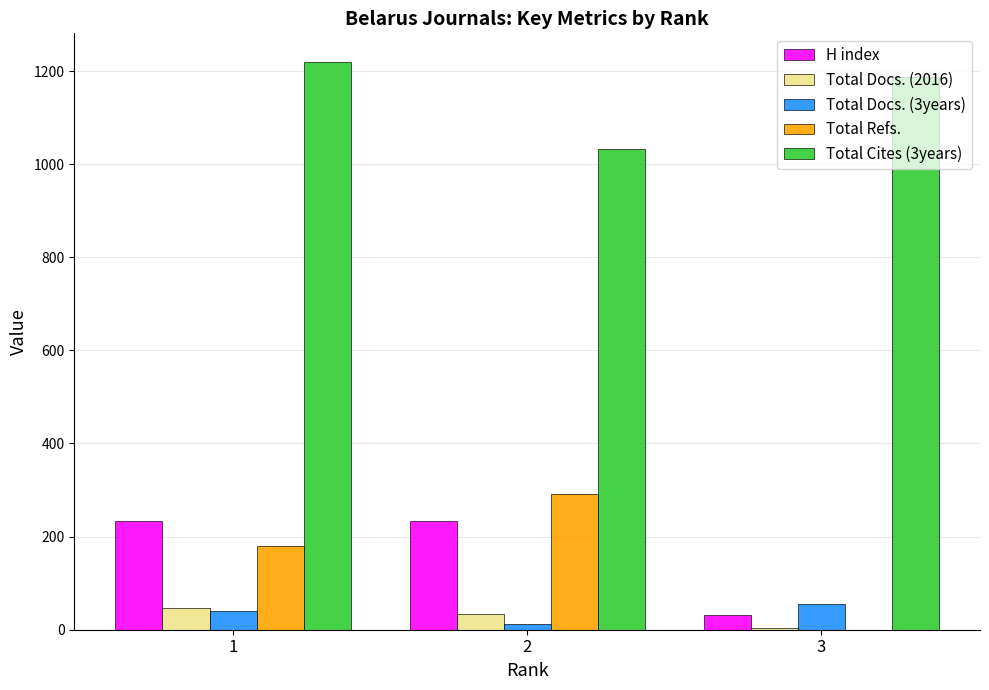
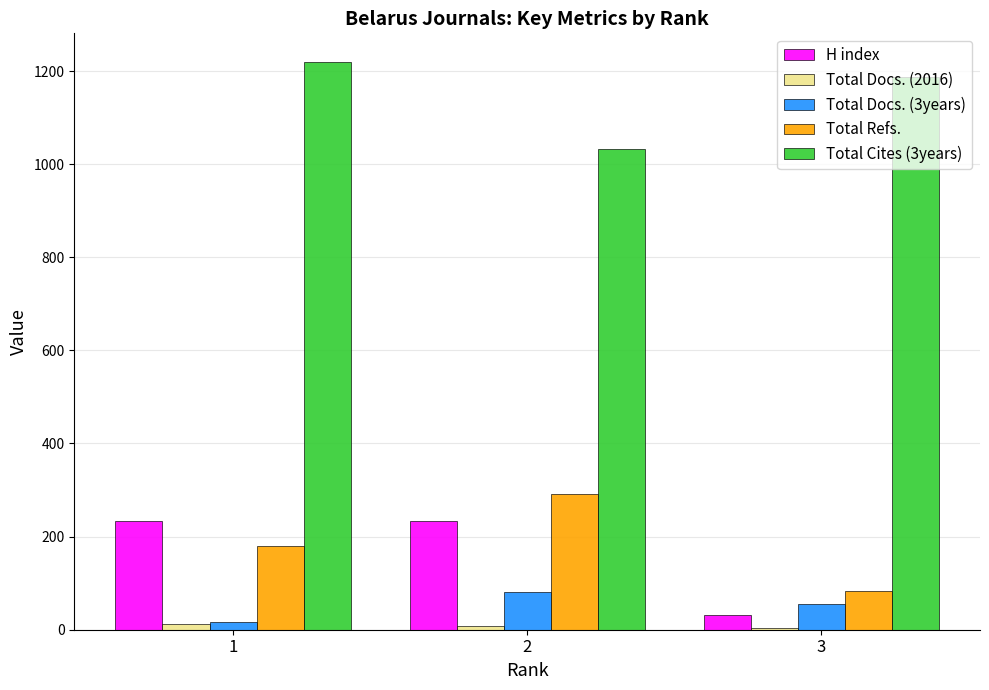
  {
    "H index": {
      "1": 230,
      "2": 230,
      "3": 30
    },
    "Total Docs. (2016)": {
-     "1": 50,
-     "2": 30
+     "1": 10,
+     "2": 10
    },
    "Total Docs. (3years)": {
-     "1": 40,
-     "2": 10,
+     "1": 20,
+     "2": 80,
      "3": 60
    },
    "Total Refs.": {
      "1": 180,
      "2": 290,
-     "3": 0
+     "3": 80
    },
    "Total Cites (3years)": {
      "1": 1220,
      "2": 1030
    }
  }
